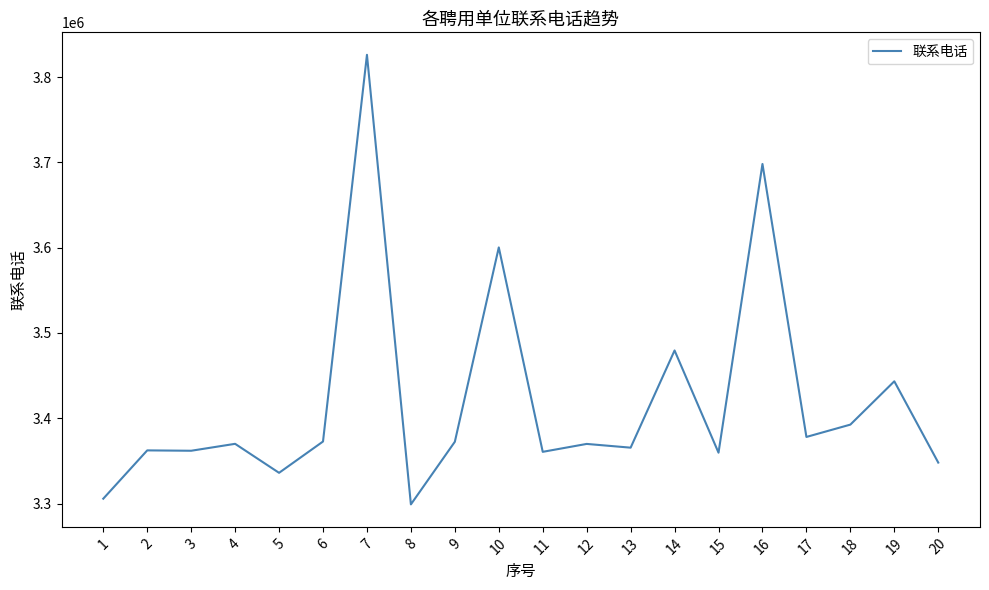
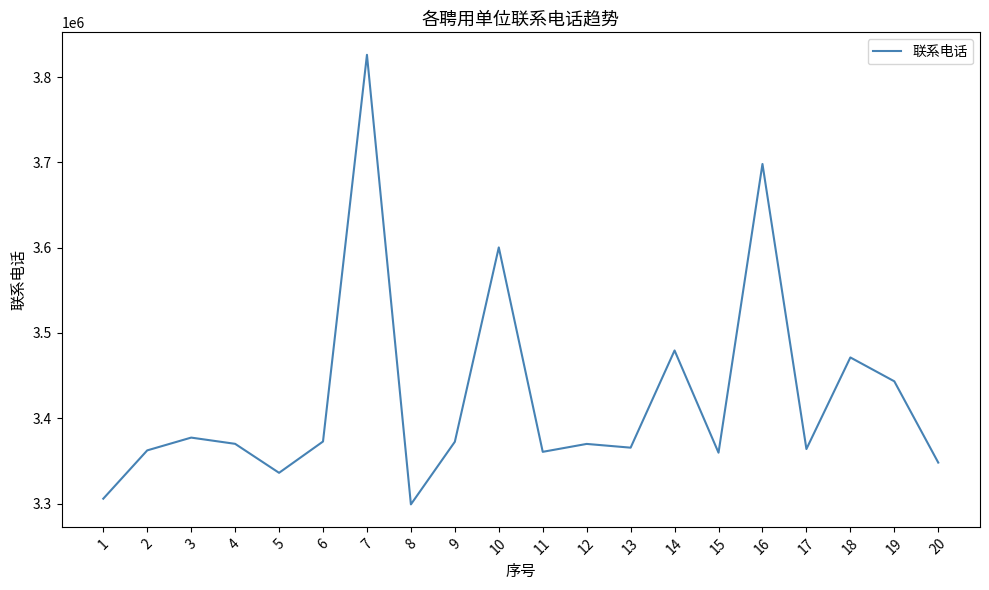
  {
    "1": 3310000,
    "2": 3360000,
-   "3": 3360000,
+   "3": 3380000,
    "4": 3370000,
    "5": 3340000,
    "6": 3370000,
    "7": 3830000,
    "8": 3300000,
    "9": 3370000,
    "10": 3600000,
    "11": 3360000,
    "12": 3370000,
    "13": 3370000,
    "14": 3480000,
    "15": 3360000,
    "16": 3700000,
-   "17": 3380000,
-   "18": 3390000,
+   "17": 3360000,
+   "18": 3470000,
    "19": 3440000,
    "20": 3350000
  }
